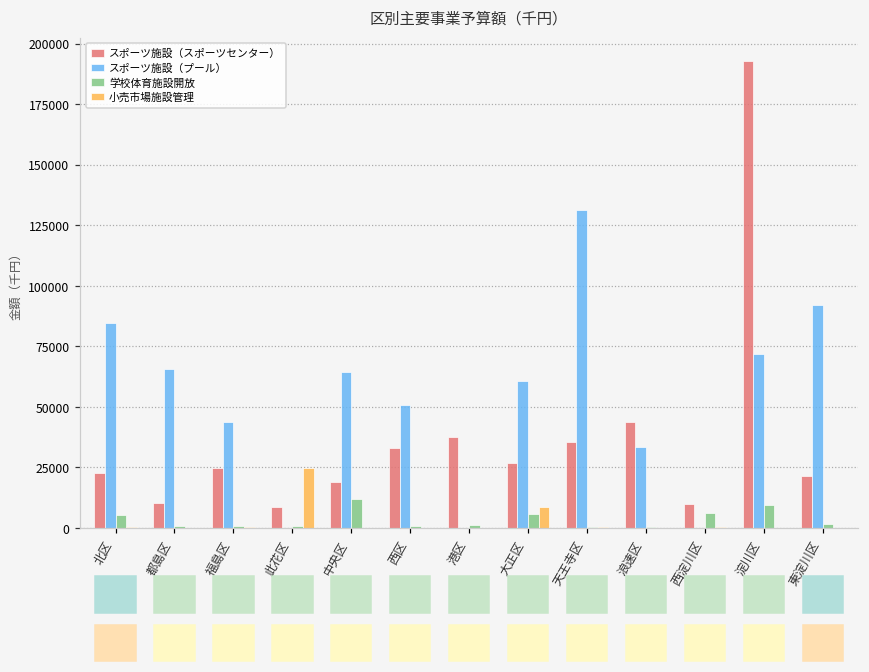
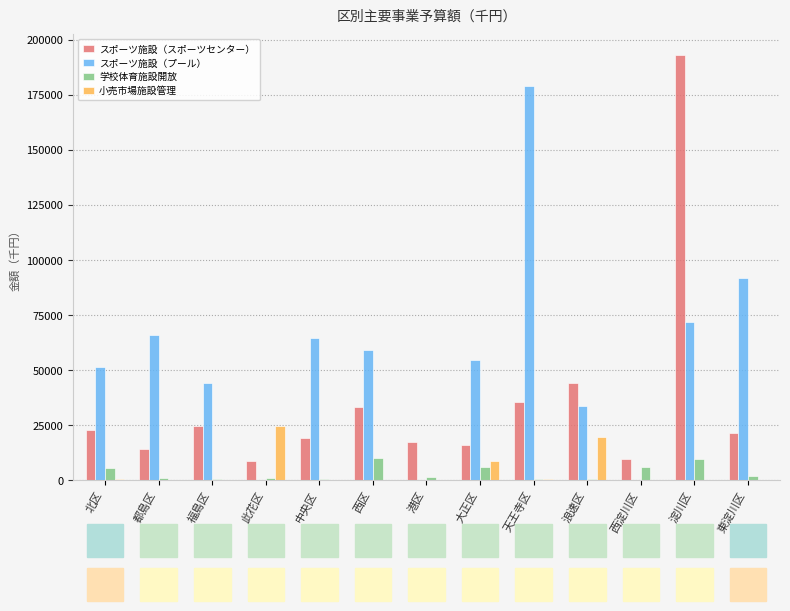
  {
    "スポーツ施設（スポーツセンター）": {
      "北区": 23000,
-     "都島区": 10000,
+     "都島区": 14000,
      "福島区": 25000,
      "此花区": 8000,
      "中央区": 19000,
      "西区": 33000,
-     "港区": 37000,
-     "大正区": 27000,
+     "港区": 17000,
+     "大正区": 16000,
      "天王寺区": 36000,
      "浪速区": 44000,
      "西淀川区": 10000,
      "淀川区": 193000,
      "東淀川区": 21000
    },
    "スポーツ施設（プール）": {
-     "北区": 84000,
+     "北区": 52000,
      "都島区": 66000,
      "福島区": 44000,
      "此花区": 0,
      "中央区": 65000,
-     "西区": 51000,
+     "西区": 59000,
      "港区": 0,
-     "大正区": 61000,
-     "天王寺区": 131000,
+     "大正区": 55000,
+     "天王寺区": 179000,
      "浪速区": 34000,
      "西淀川区": 0,
      "淀川区": 72000,
      "東淀川区": 92000
    },
    "学校体育施設開放": {
      "北区": 5000,
-     "中央区": 12000,
-     "西区": 1000,
+     "中央区": 1000,
+     "西区": 10000,
      "港区": 1000,
      "大正区": 6000,
      "西淀川区": 6000,
      "淀川区": 9000,
      "東淀川区": 2000
    },
    "小売市場施設管理": {
      "都島区": 0,
      "此花区": 25000,
      "中央区": 0,
      "西区": 0,
      "港区": 0,
      "大正区": 9000,
-     "浪速区": 0,
+     "浪速区": 19000,
      "淀川区": 0,
      "東淀川区": 0
    }
  }
